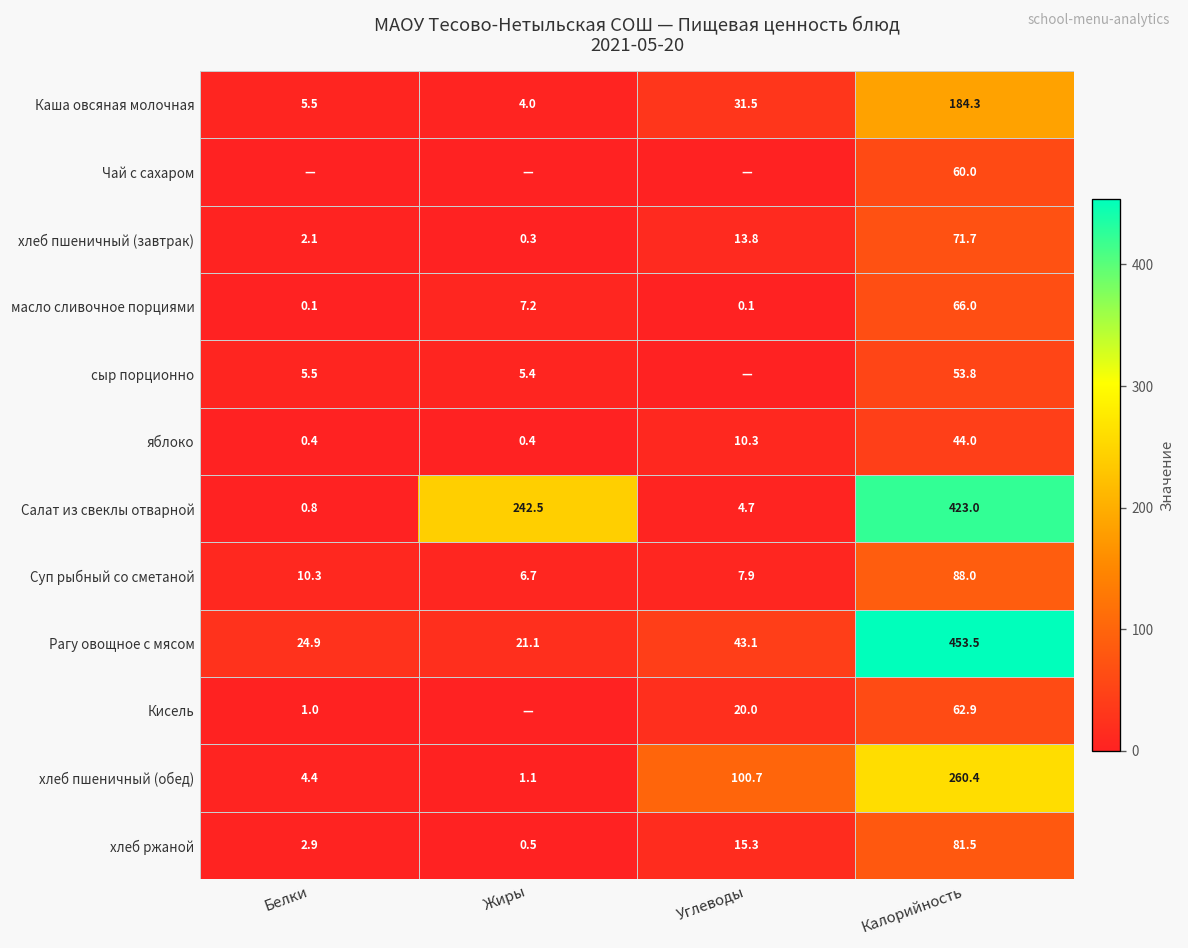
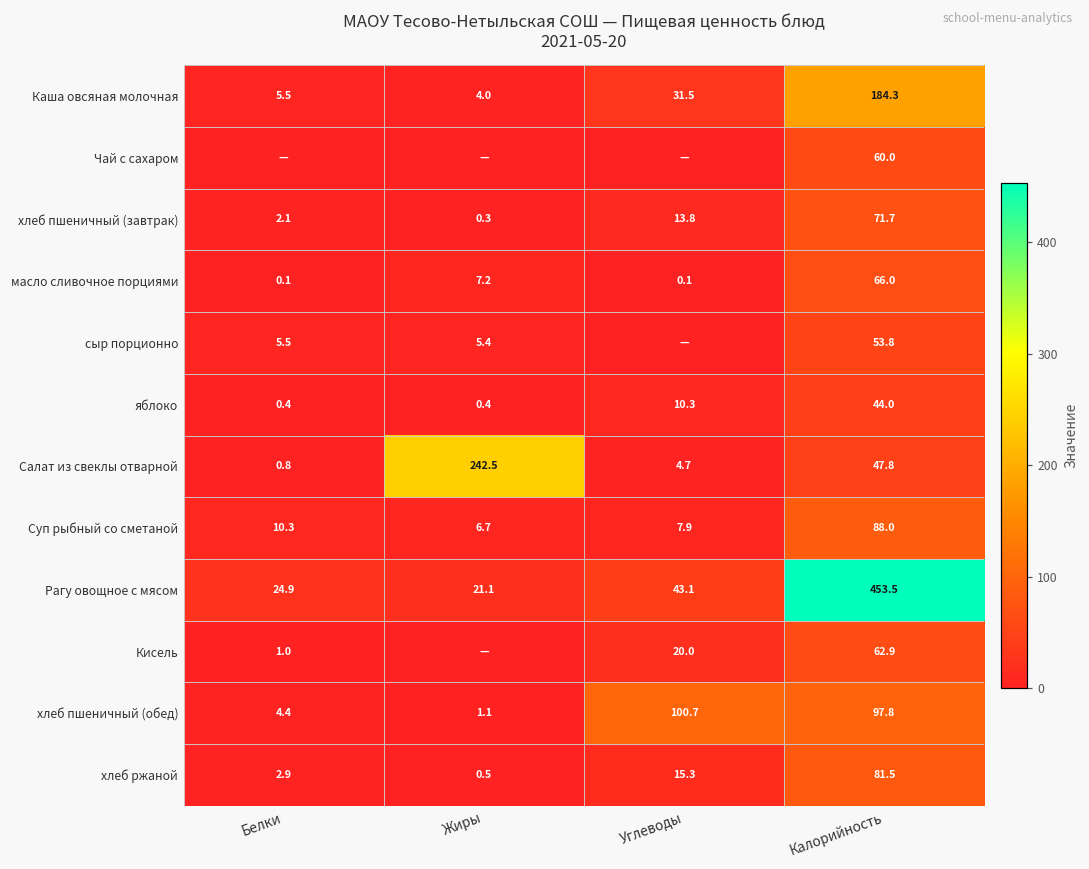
  {
    "Каша овсяная молочная": {
      "Белки": 5.5,
      "Жиры": 4.0,
      "Углеводы": 31.5,
      "Калорийность": 184.3
    },
    "Чай с сахаром": {
      "Калорийность": 60.0
    },
    "хлеб пшеничный (завтрак)": {
      "Белки": 2.1,
      "Жиры": 0.3,
      "Углеводы": 13.8,
      "Калорийность": 71.7
    },
    "масло сливочное порциями": {
      "Белки": 0.1,
      "Жиры": 7.2,
      "Углеводы": 0.1,
      "Калорийность": 66.0
    },
    "сыр порционно": {
      "Белки": 5.5,
      "Жиры": 5.4,
      "Калорийность": 53.8
    },
    "яблоко": {
      "Белки": 0.4,
      "Жиры": 0.4,
      "Углеводы": 10.3,
      "Калорийность": 44.0
    },
    "Салат из свеклы отварной": {
      "Белки": 0.8,
      "Жиры": 242.5,
      "Углеводы": 4.7,
-     "Калорийность": 423.0
+     "Калорийность": 47.8
    },
    "Суп рыбный со сметаной": {
      "Белки": 10.3,
      "Жиры": 6.7,
      "Углеводы": 7.9,
      "Калорийность": 88.0
    },
    "Рагу овощное с мясом": {
      "Белки": 24.9,
      "Жиры": 21.1,
      "Углеводы": 43.1,
      "Калорийность": 453.5
    },
    "Кисель": {
      "Белки": 1.0,
      "Углеводы": 20.0,
      "Калорийность": 62.9
    },
    "хлеб пшеничный (обед)": {
      "Белки": 4.4,
      "Жиры": 1.1,
      "Углеводы": 100.7,
-     "Калорийность": 260.4
+     "Калорийность": 97.8
    },
    "хлеб ржаной": {
      "Белки": 2.9,
      "Жиры": 0.5,
      "Углеводы": 15.3,
      "Калорийность": 81.5
    }
  }
